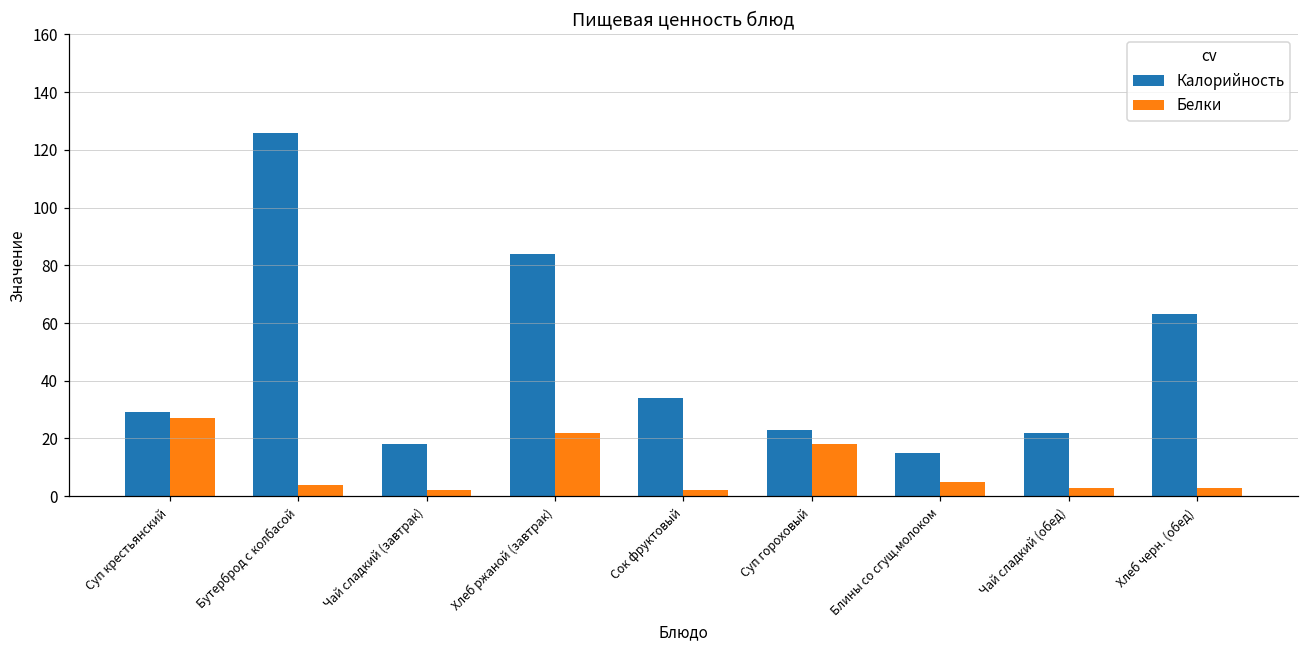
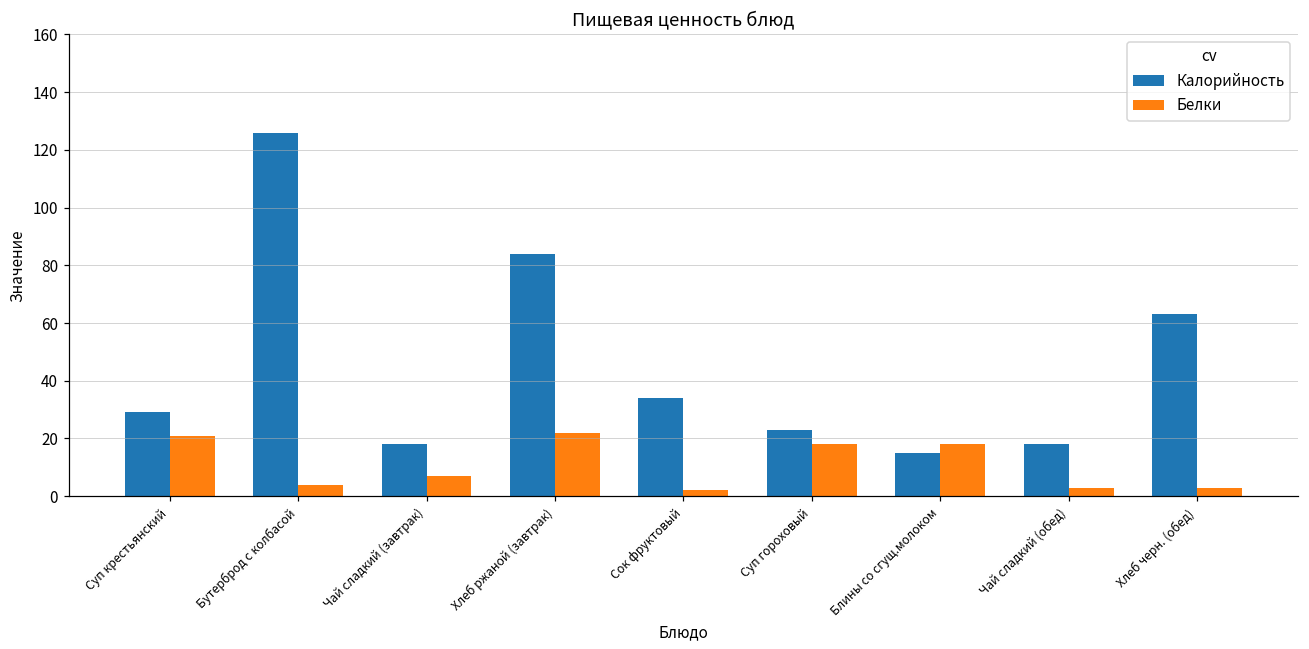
  {
    "Калорийность": {
      "Суп крестьянский": 29,
      "Бутерброд с колбасой": 126,
      "Чай сладкий (завтрак)": 18,
      "Хлеб ржаной (завтрак)": 84,
      "Сок фруктовый": 34,
      "Суп гороховый": 23,
      "Блины со сгущ.молоком": 15,
-     "Чай сладкий (обед)": 22,
+     "Чай сладкий (обед)": 18,
      "Хлеб черн. (обед)": 63
    },
    "Белки": {
-     "Суп крестьянский": 27,
+     "Суп крестьянский": 21,
      "Бутерброд с колбасой": 4,
-     "Чай сладкий (завтрак)": 2,
+     "Чай сладкий (завтрак)": 7,
      "Хлеб ржаной (завтрак)": 22,
      "Сок фруктовый": 2,
      "Суп гороховый": 18,
-     "Блины со сгущ.молоком": 5,
+     "Блины со сгущ.молоком": 18,
      "Чай сладкий (обед)": 3,
      "Хлеб черн. (обед)": 3
    }
  }
